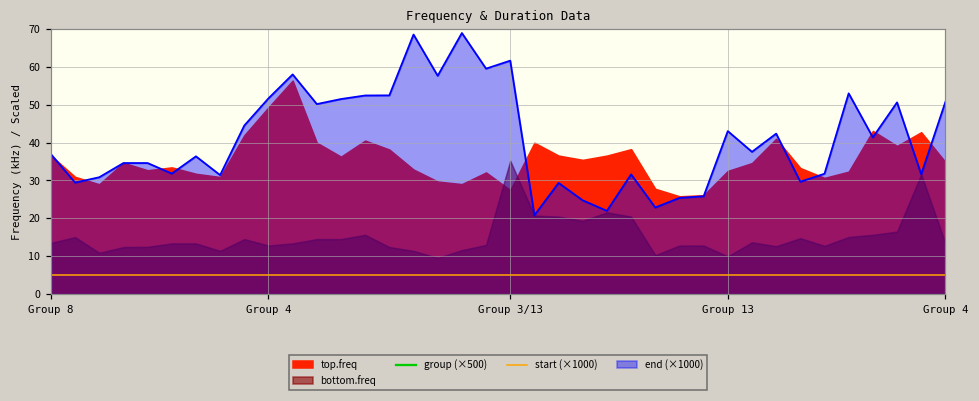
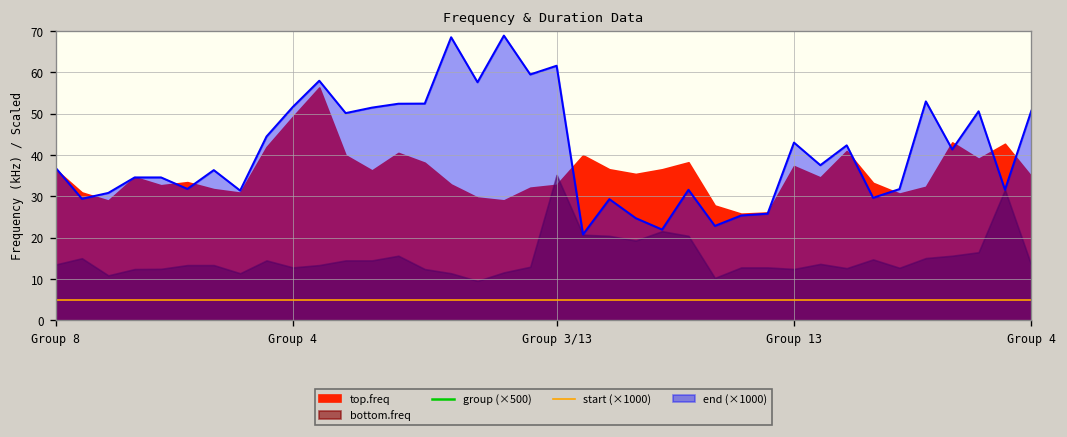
  {
    "top.freq": {
-     "Group 3/13": 27,
-     "Group 13": 33
+     "Group 3/13": 33,
+     "Group 13": 37
    },
    "start (×1000)": {
      "Group 8": 5,
      "Group 3/13": 5,
      "Group 13": 5
    },
    "bottom.freq": {
      "Group 8": 14,
      "Group 3/13": 35,
-     "Group 13": 10
+     "Group 13": 12
    },
    "end (×1000)": {
      "Group 3/13": 62,
      "Group 13": 43
    }
  }
